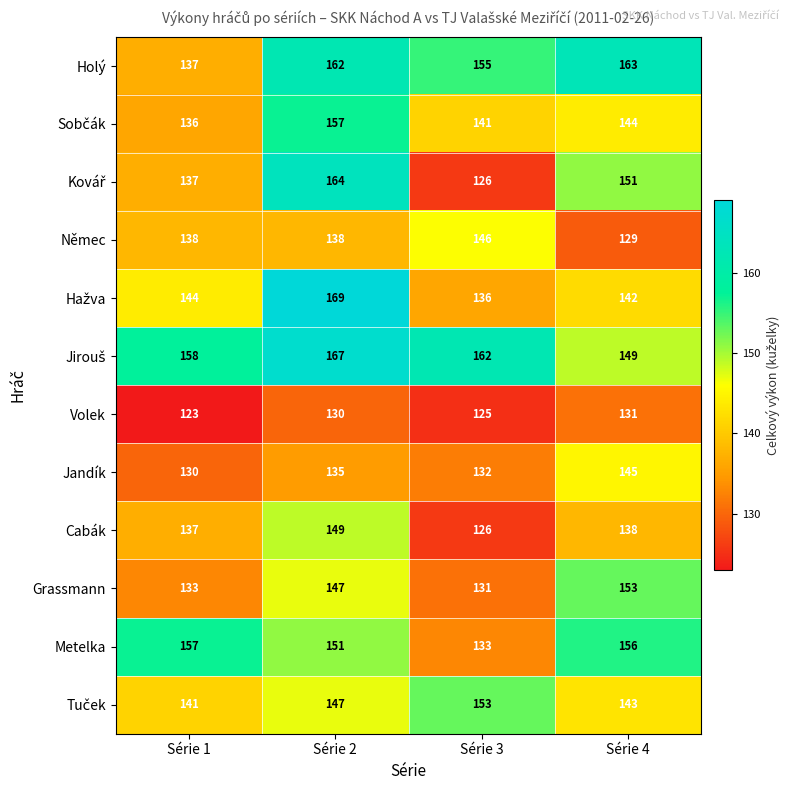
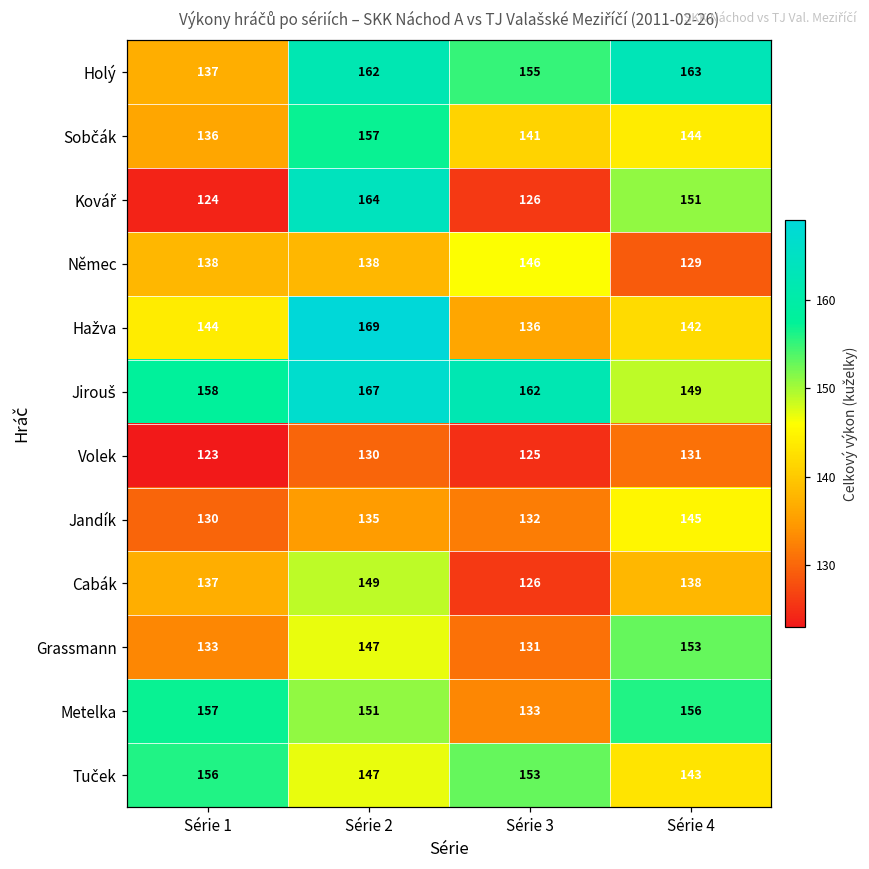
  {
    "Holý": {
      "Série 1": 137,
      "Série 2": 162,
      "Série 3": 155,
      "Série 4": 163
    },
    "Sobčák": {
      "Série 1": 136,
      "Série 2": 157,
      "Série 3": 141,
      "Série 4": 144
    },
    "Kovář": {
-     "Série 1": 137,
+     "Série 1": 124,
      "Série 2": 164,
      "Série 3": 126,
      "Série 4": 151
    },
    "Němec": {
      "Série 1": 138,
      "Série 2": 138,
      "Série 3": 146,
      "Série 4": 129
    },
    "Hažva": {
      "Série 1": 144,
      "Série 2": 169,
      "Série 3": 136,
      "Série 4": 142
    },
    "Jirouš": {
      "Série 1": 158,
      "Série 2": 167,
      "Série 3": 162,
      "Série 4": 149
    },
    "Volek": {
      "Série 1": 123,
      "Série 2": 130,
      "Série 3": 125,
      "Série 4": 131
    },
    "Jandík": {
      "Série 1": 130,
      "Série 2": 135,
      "Série 3": 132,
      "Série 4": 145
    },
    "Cabák": {
      "Série 1": 137,
      "Série 2": 149,
      "Série 3": 126,
      "Série 4": 138
    },
    "Grassmann": {
      "Série 1": 133,
      "Série 2": 147,
      "Série 3": 131,
      "Série 4": 153
    },
    "Metelka": {
      "Série 1": 157,
      "Série 2": 151,
      "Série 3": 133,
      "Série 4": 156
    },
    "Tuček": {
-     "Série 1": 141,
+     "Série 1": 156,
      "Série 2": 147,
      "Série 3": 153,
      "Série 4": 143
    }
  }
